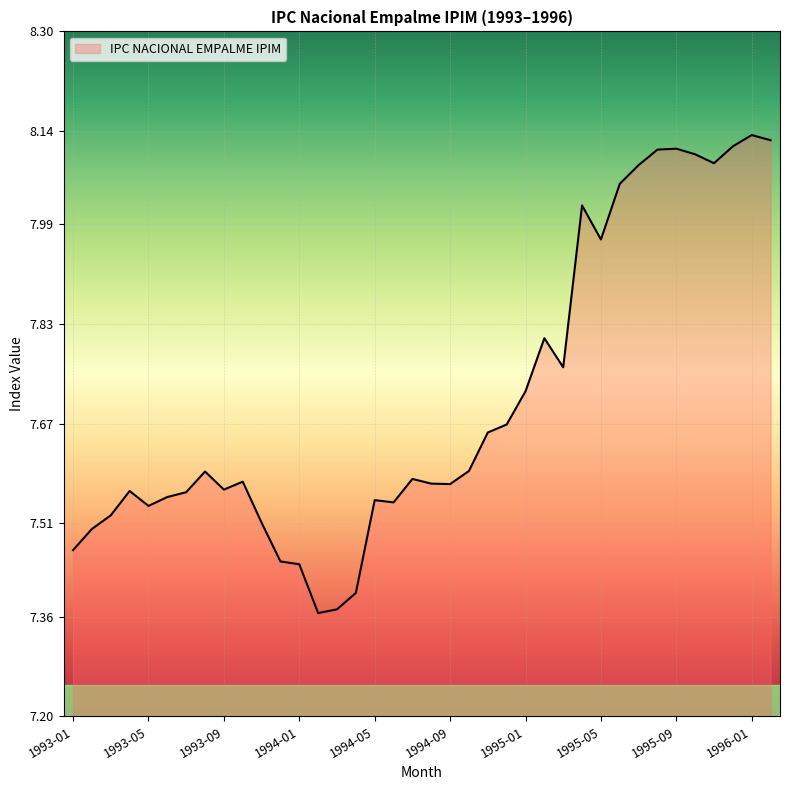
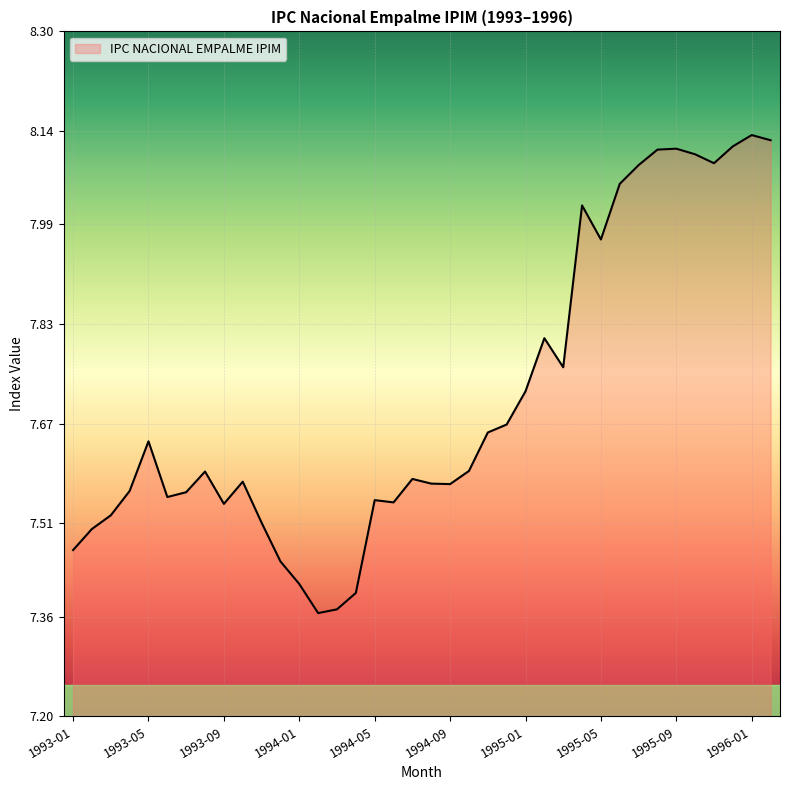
  {
    "1993-01": 7.47,
-   "1993-05": 7.54,
-   "1993-09": 7.56,
-   "1994-01": 7.44,
+   "1993-05": 7.64,
+   "1993-09": 7.54,
+   "1994-01": 7.41,
    "1994-05": 7.55,
    "1994-09": 7.57,
    "1995-01": 7.72,
    "1995-05": 7.97,
    "1995-09": 8.11,
    "1996-01": 8.13
  }
